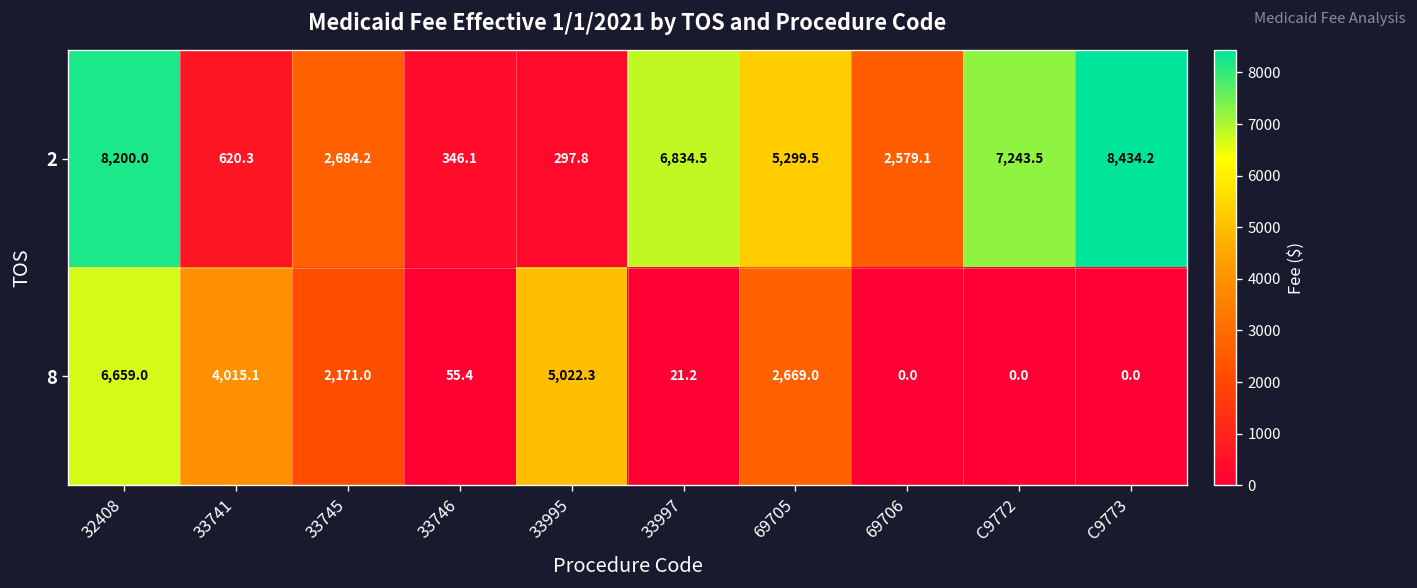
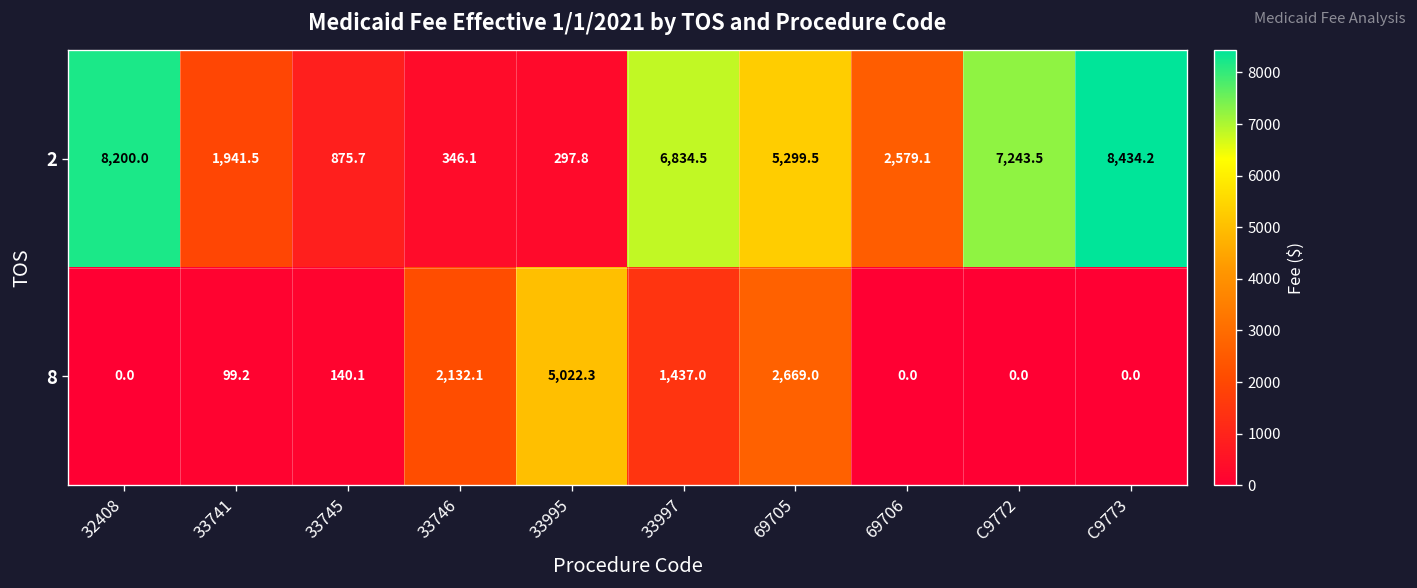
  {
    "2": {
      "32408": "8,200.0",
-     "33741": "620.3",
-     "33745": "2,684.2",
+     "33741": "1,941.5",
+     "33745": "875.7",
      "33746": "346.1",
      "33995": "297.8",
      "33997": "6,834.5",
      "69705": "5,299.5",
      "69706": "2,579.1",
      "C9772": "7,243.5",
      "C9773": "8,434.2"
    },
    "8": {
-     "32408": "6,659.0",
-     "33741": "4,015.1",
-     "33745": "2,171.0",
-     "33746": "55.4",
+     "32408": "0.0",
+     "33741": "99.2",
+     "33745": "140.1",
+     "33746": "2,132.1",
      "33995": "5,022.3",
-     "33997": "21.2",
+     "33997": "1,437.0",
      "69705": "2,669.0",
      "69706": "0.0",
      "C9772": "0.0",
      "C9773": "0.0"
    }
  }
